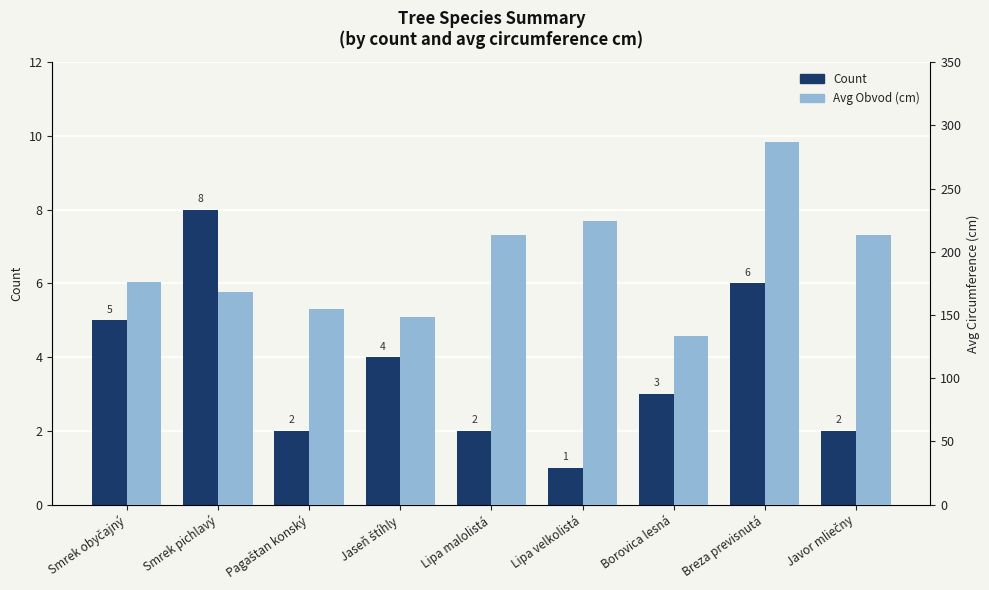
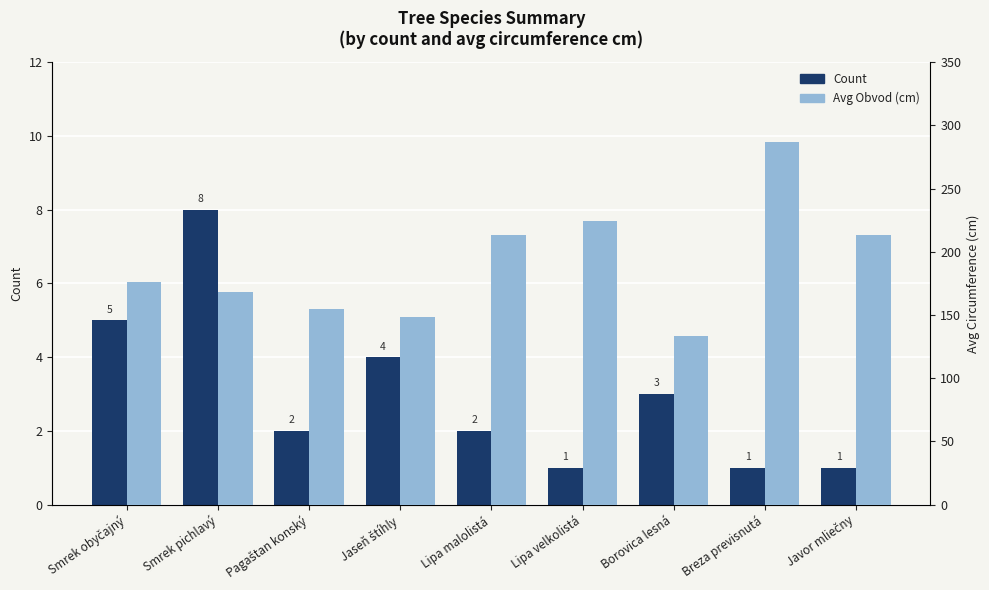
  {
    "Count": {
      "Smrek obyčajný": 5,
      "Smrek pichlavý": 8,
      "Pagaštan konský": 2,
      "Jaseň štíhly": 4,
      "Lipa malolistá": 2,
      "Lipa velkolistá": 1,
      "Borovica lesná": 3,
-     "Breza previsnutá": 6,
-     "Javor mliečny": 2
+     "Breza previsnutá": 1,
+     "Javor mliečny": 1
    }
  }
